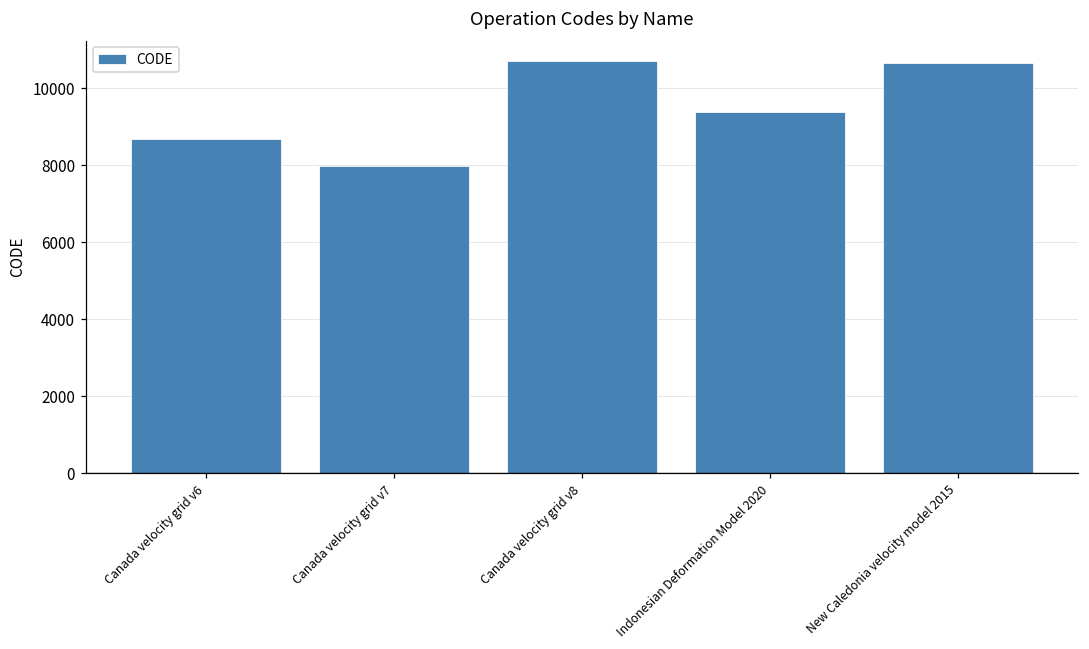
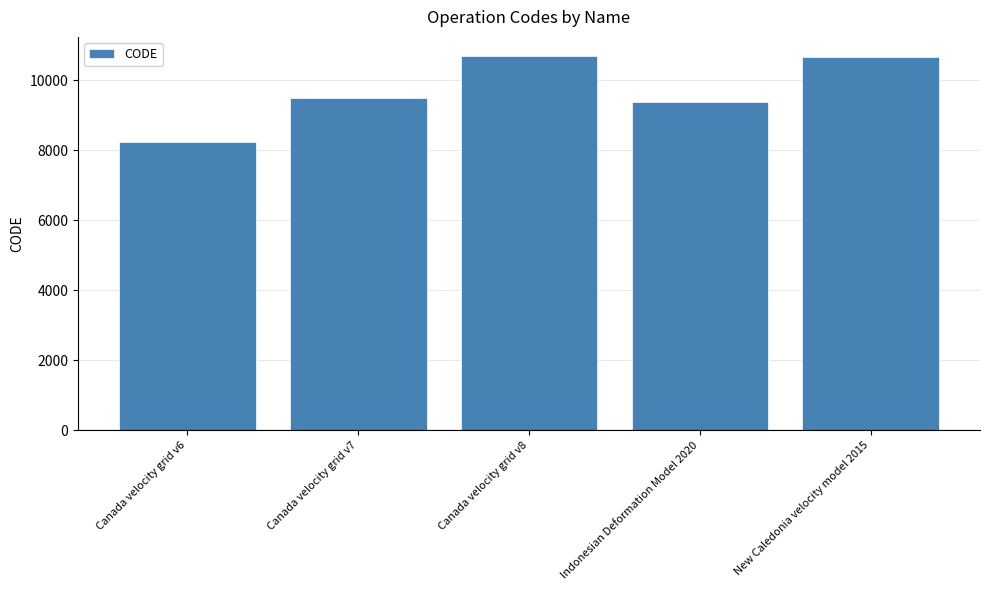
  {
-   "Canada velocity grid v6": 8700,
-   "Canada velocity grid v7": 8000,
+   "Canada velocity grid v6": 8200,
+   "Canada velocity grid v7": 9500,
    "Canada velocity grid v8": 10700,
    "Indonesian Deformation Model 2020": 9400,
    "New Caledonia velocity model 2015": 10700
  }
